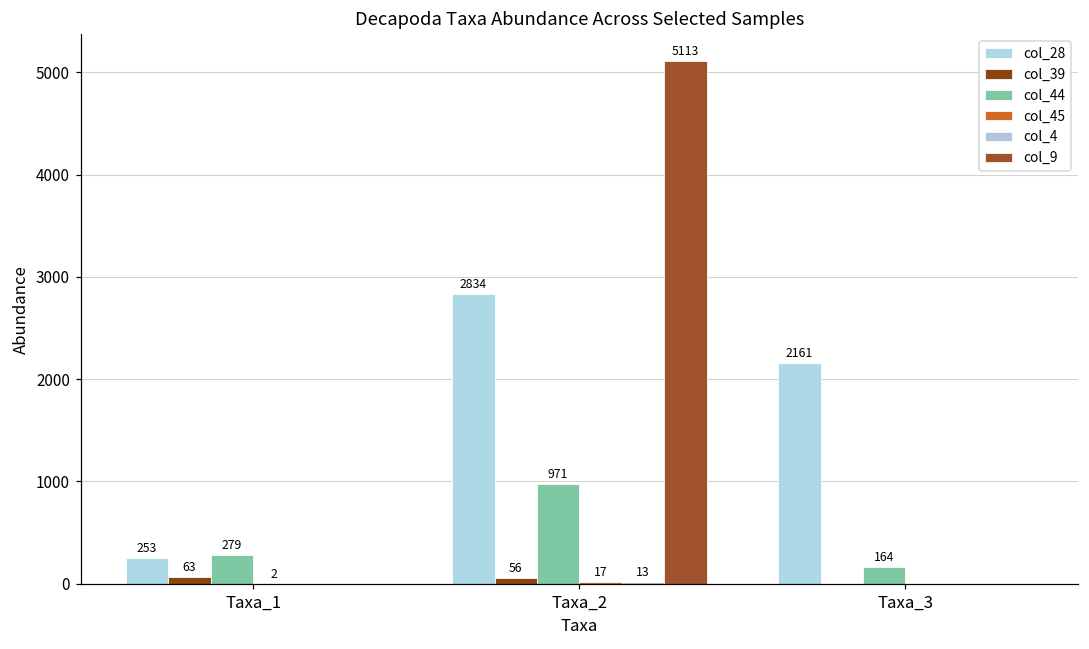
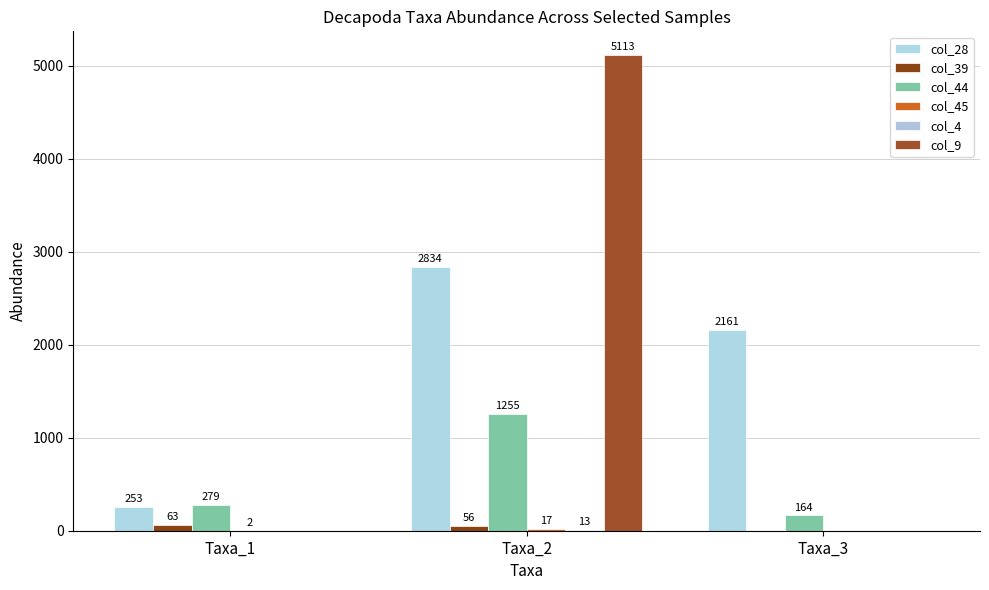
  {
    "col_44": {
      "Taxa_1": 279,
-     "Taxa_2": 971,
+     "Taxa_2": 1255,
      "Taxa_3": 164
    }
  }
